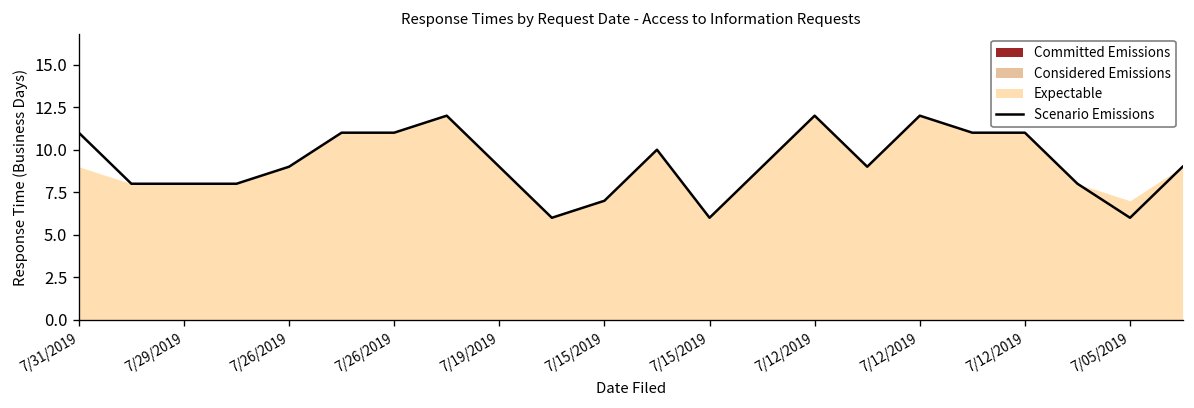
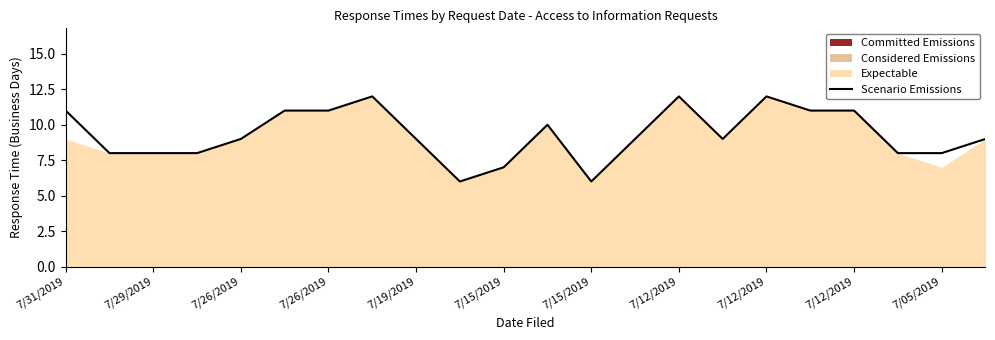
  {
    "Scenario Emissions": {
      "7/31/2019": 11,
-     "7/05/2019": 6
+     "7/05/2019": 8
    },
    "Considered Emissions": {
      "7/31/2019": 0,
      "7/29/2019": 0,
      "7/05/2019": 0
    },
    "Expectable": {
      "7/31/2019": 9,
      "7/05/2019": 7
    }
  }
